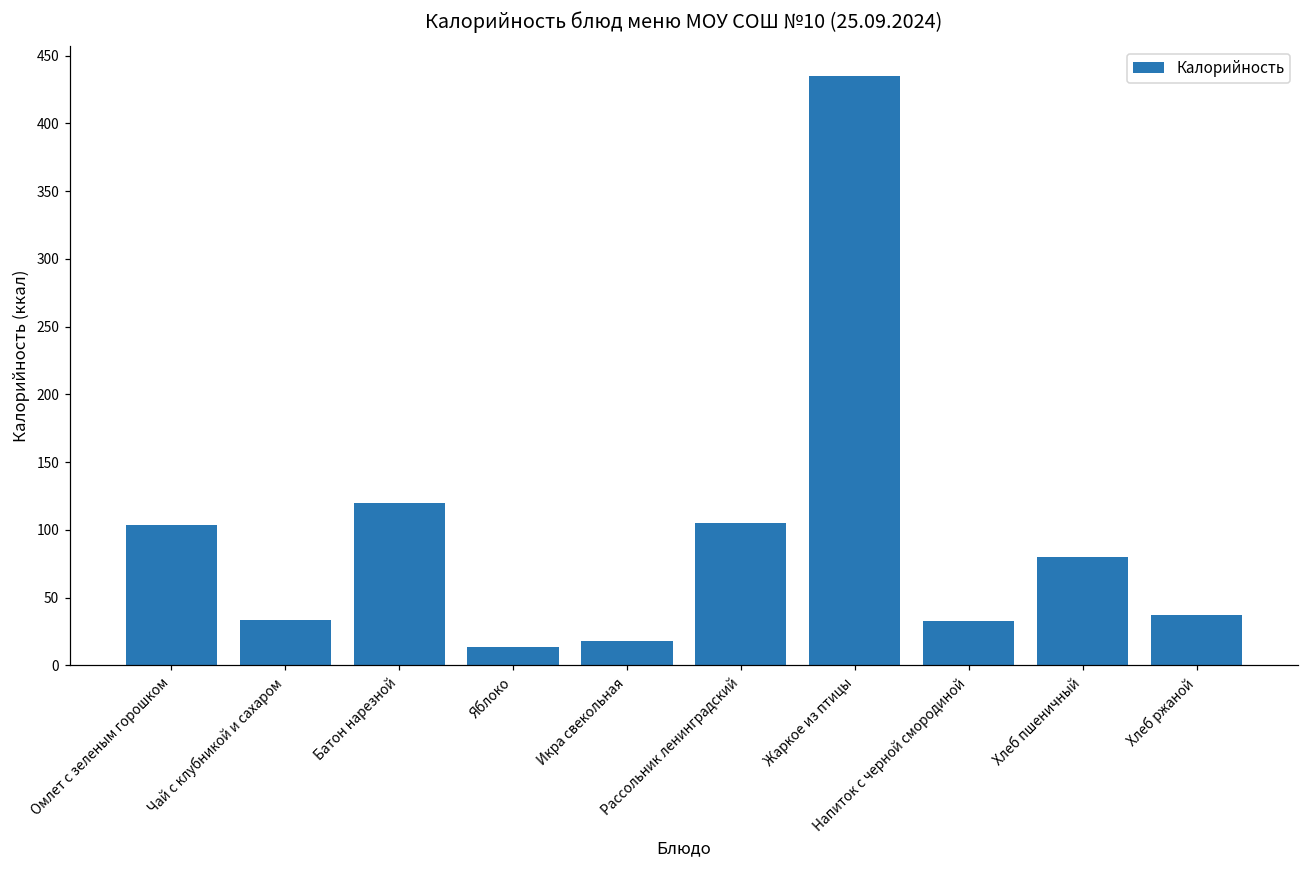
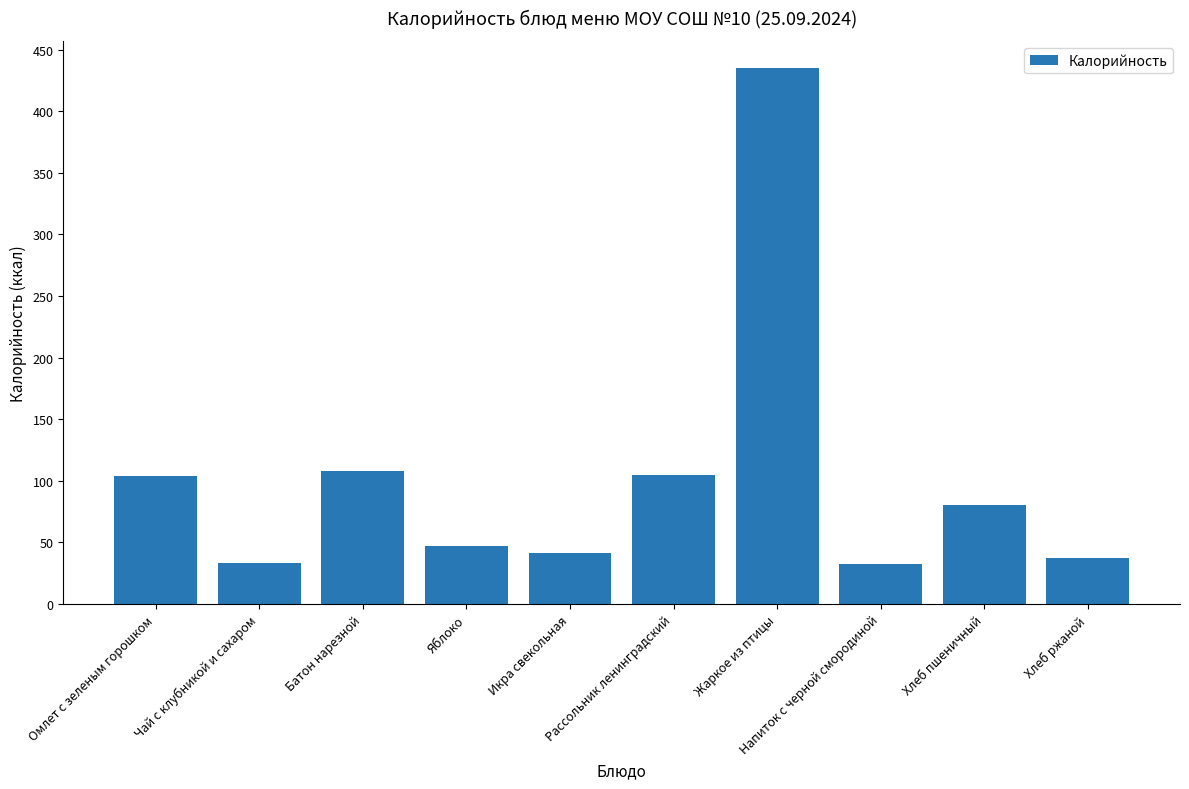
  {
    "Омлет с зеленым горошком": 104,
    "Чай с клубникой и сахаром": 33,
-   "Батон нарезной": 120,
-   "Яблоко": 14,
-   "Икра свекольная": 18,
+   "Батон нарезной": 108,
+   "Яблоко": 47,
+   "Икра свекольная": 41,
    "Рассольник ленинградский": 105,
    "Жаркое из птицы": 435,
    "Напиток с черной смородиной": 33,
    "Хлеб пшеничный": 80,
    "Хлеб ржаной": 37
  }
